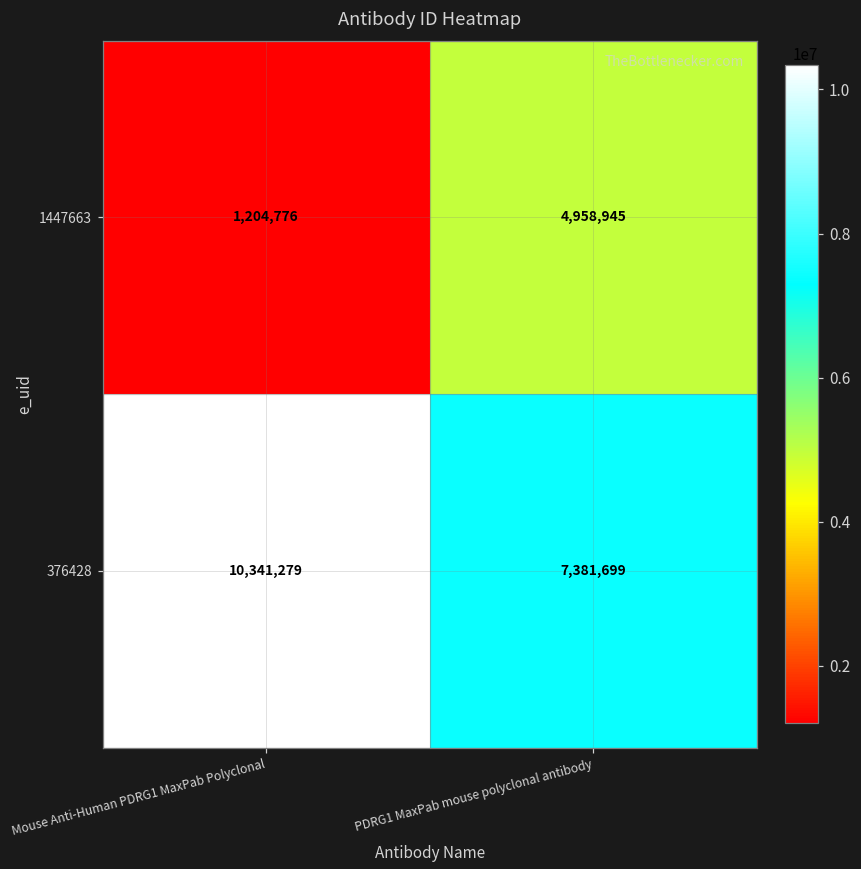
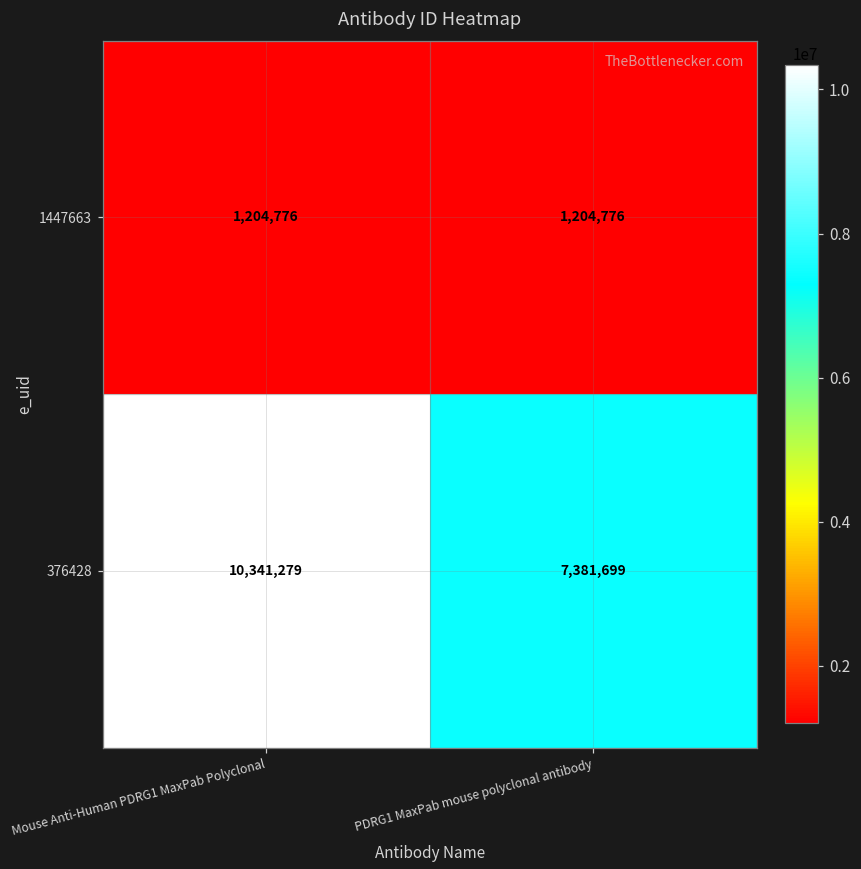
  {
    "1447663": {
      "Mouse Anti-Human PDRG1 MaxPab Polyclonal": "1,204,776",
-     "PDRG1 MaxPab mouse polyclonal antibody": "4,958,945"
+     "PDRG1 MaxPab mouse polyclonal antibody": "1,204,776"
    },
    "376428": {
      "Mouse Anti-Human PDRG1 MaxPab Polyclonal": "10,341,279",
      "PDRG1 MaxPab mouse polyclonal antibody": "7,381,699"
    }
  }
